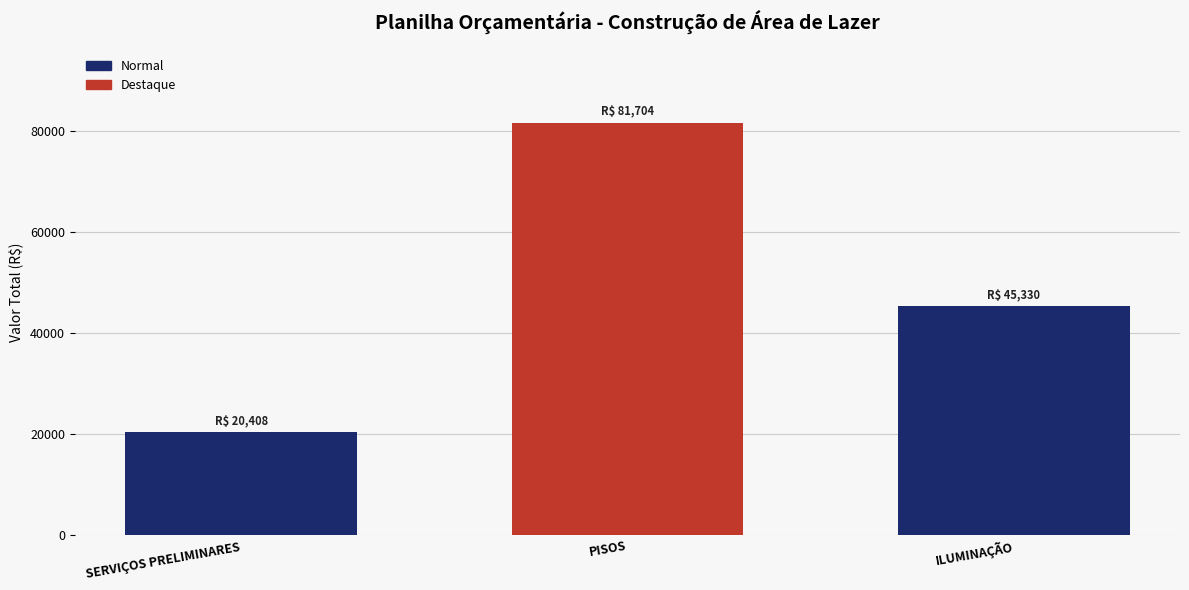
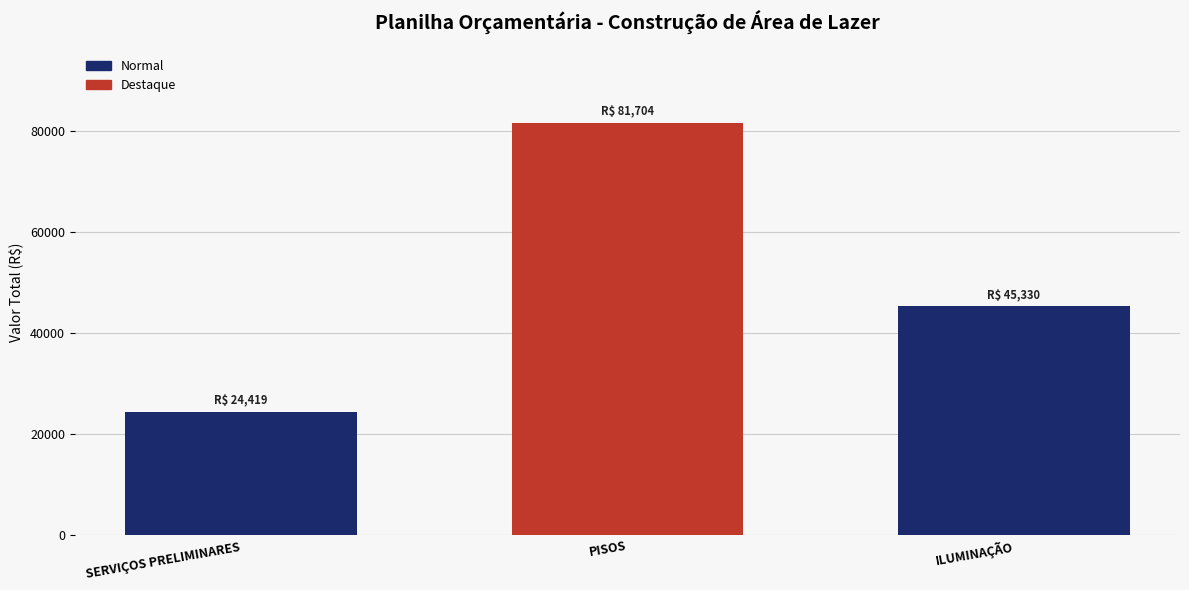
  {
-   "SERVIÇOS PRELIMINARES": "20,408",
+   "SERVIÇOS PRELIMINARES": "24,419",
    "PISOS": "81,704",
    "ILUMINAÇÃO": "45,330"
  }
